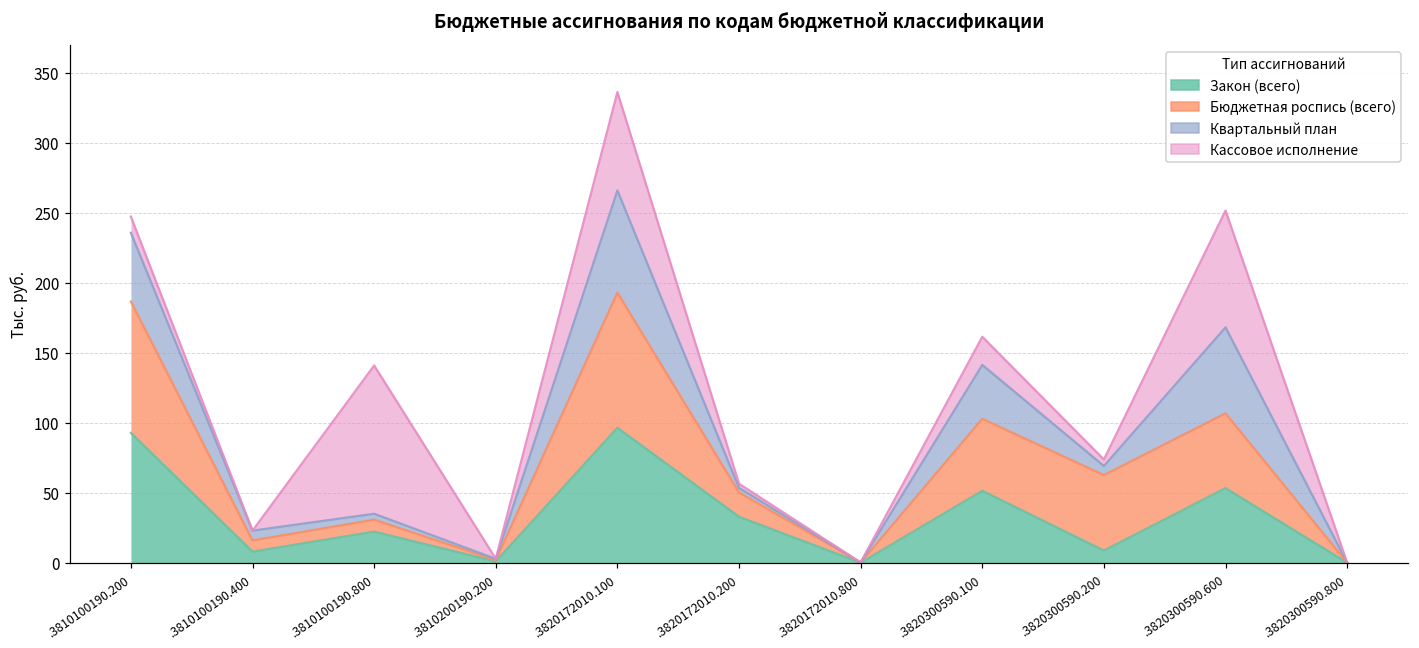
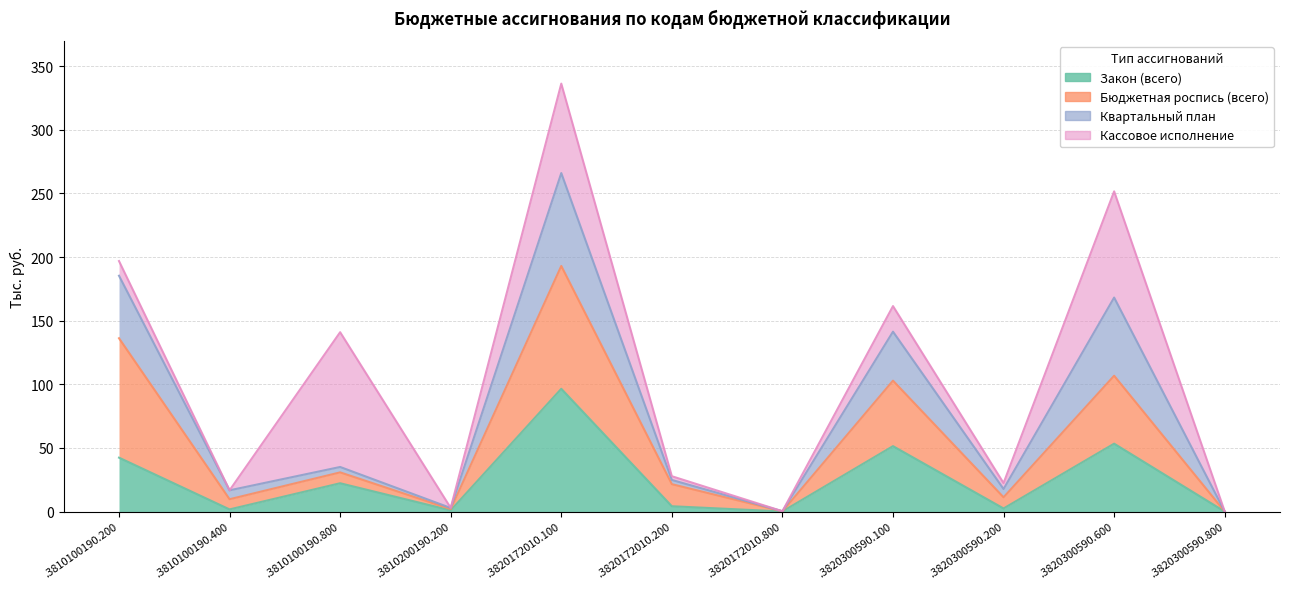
  {
    "Закон (всего)": {
-     ".3810100190.200": 93,
-     ".3810100190.400": 8,
+     ".3810100190.200": 42,
+     ".3810100190.400": 2,
      ".3810100190.800": 22,
      ".3820172010.100": 97,
-     ".3820172010.200": 33,
+     ".3820172010.200": 4,
      ".3820300590.100": 51,
-     ".3820300590.200": 9,
+     ".3820300590.200": 2,
      ".3820300590.600": 53
    },
    "Бюджетная роспись (всего)": {
      ".3810100190.200": 94,
      ".3810100190.400": 8,
      ".3810100190.800": 9,
      ".3820172010.100": 97,
      ".3820172010.200": 17,
      ".3820300590.100": 51,
-     ".3820300590.200": 54,
+     ".3820300590.200": 9,
      ".3820300590.600": 53
    },
    "Квартальный план": {
      ".3810100190.200": 49,
      ".3810100190.800": 4,
      ".3820172010.100": 73,
      ".3820172010.200": 3,
      ".3820300590.100": 38,
      ".3820300590.200": 7,
      ".3820300590.600": 61
    },
    "Кассовое исполнение": {
      ".3810100190.200": 12,
      ".3810100190.800": 106,
      ".3820172010.100": 70,
      ".3820172010.200": 3,
      ".3820300590.100": 20,
      ".3820300590.200": 5,
      ".3820300590.600": 83
    }
  }
